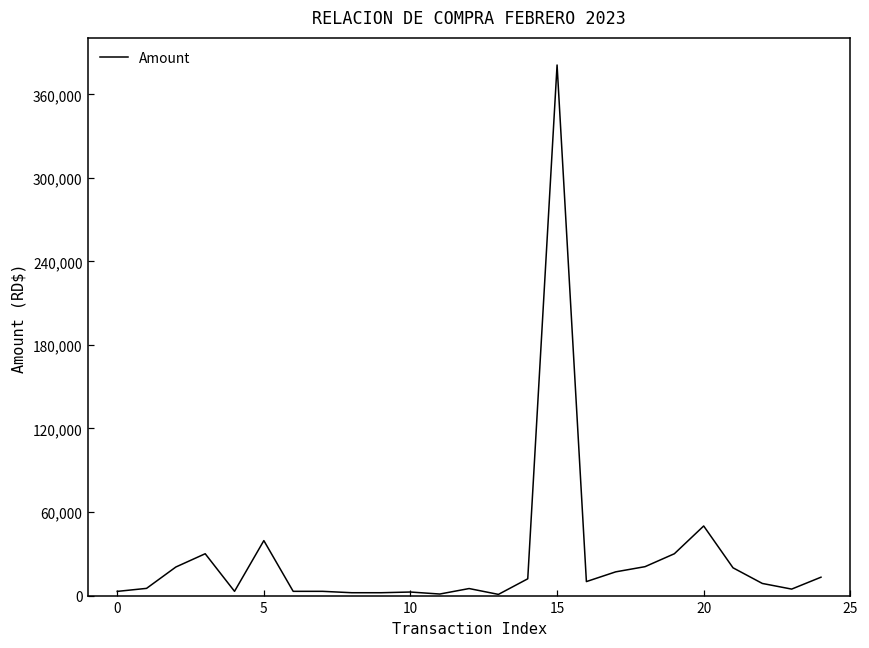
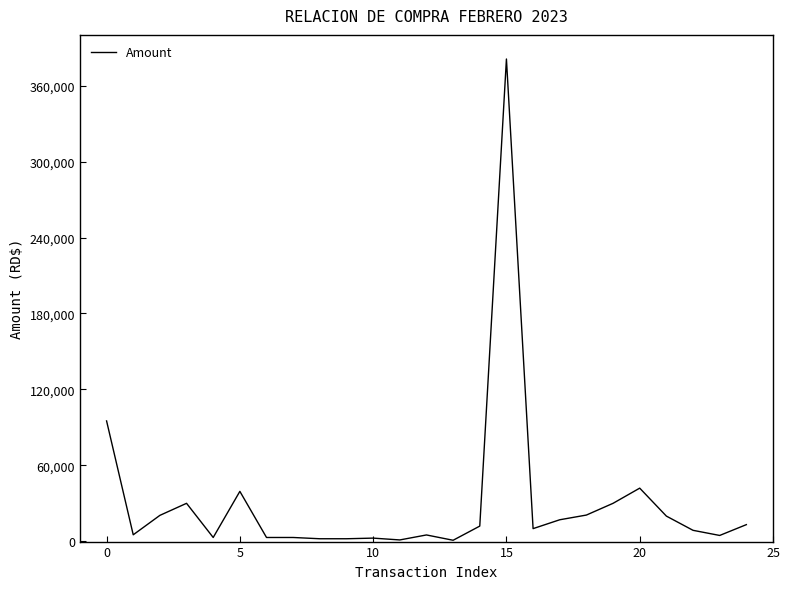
  {
-   "0": "3,000",
+   "0": "95,000",
    "5": "39,000",
    "10": "3,000",
    "15": "381,000",
-   "20": "50,000"
+   "20": "42,000"
  }
